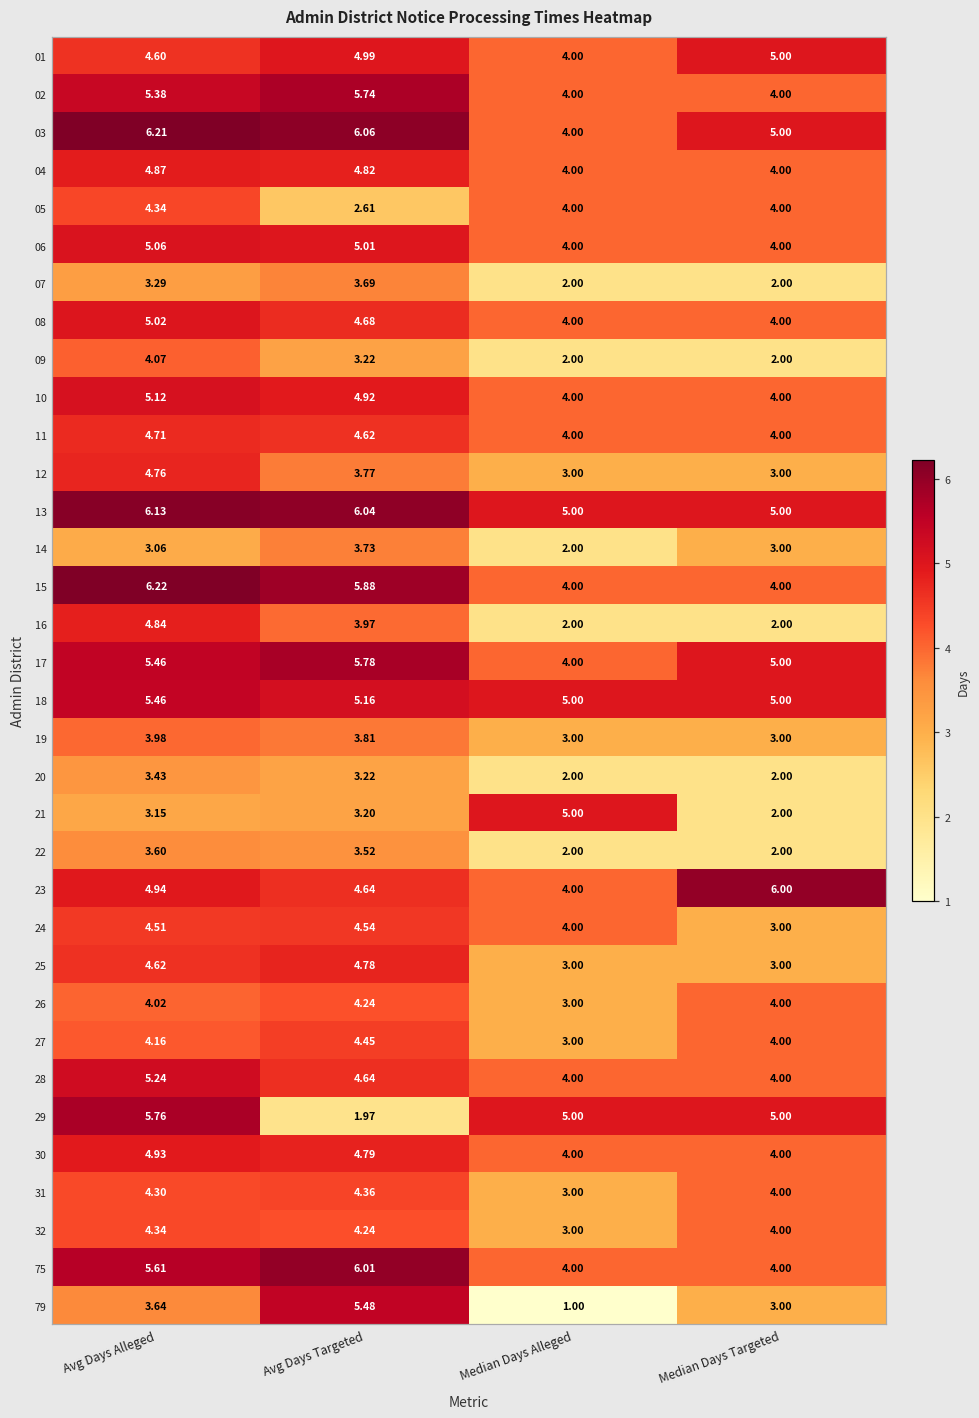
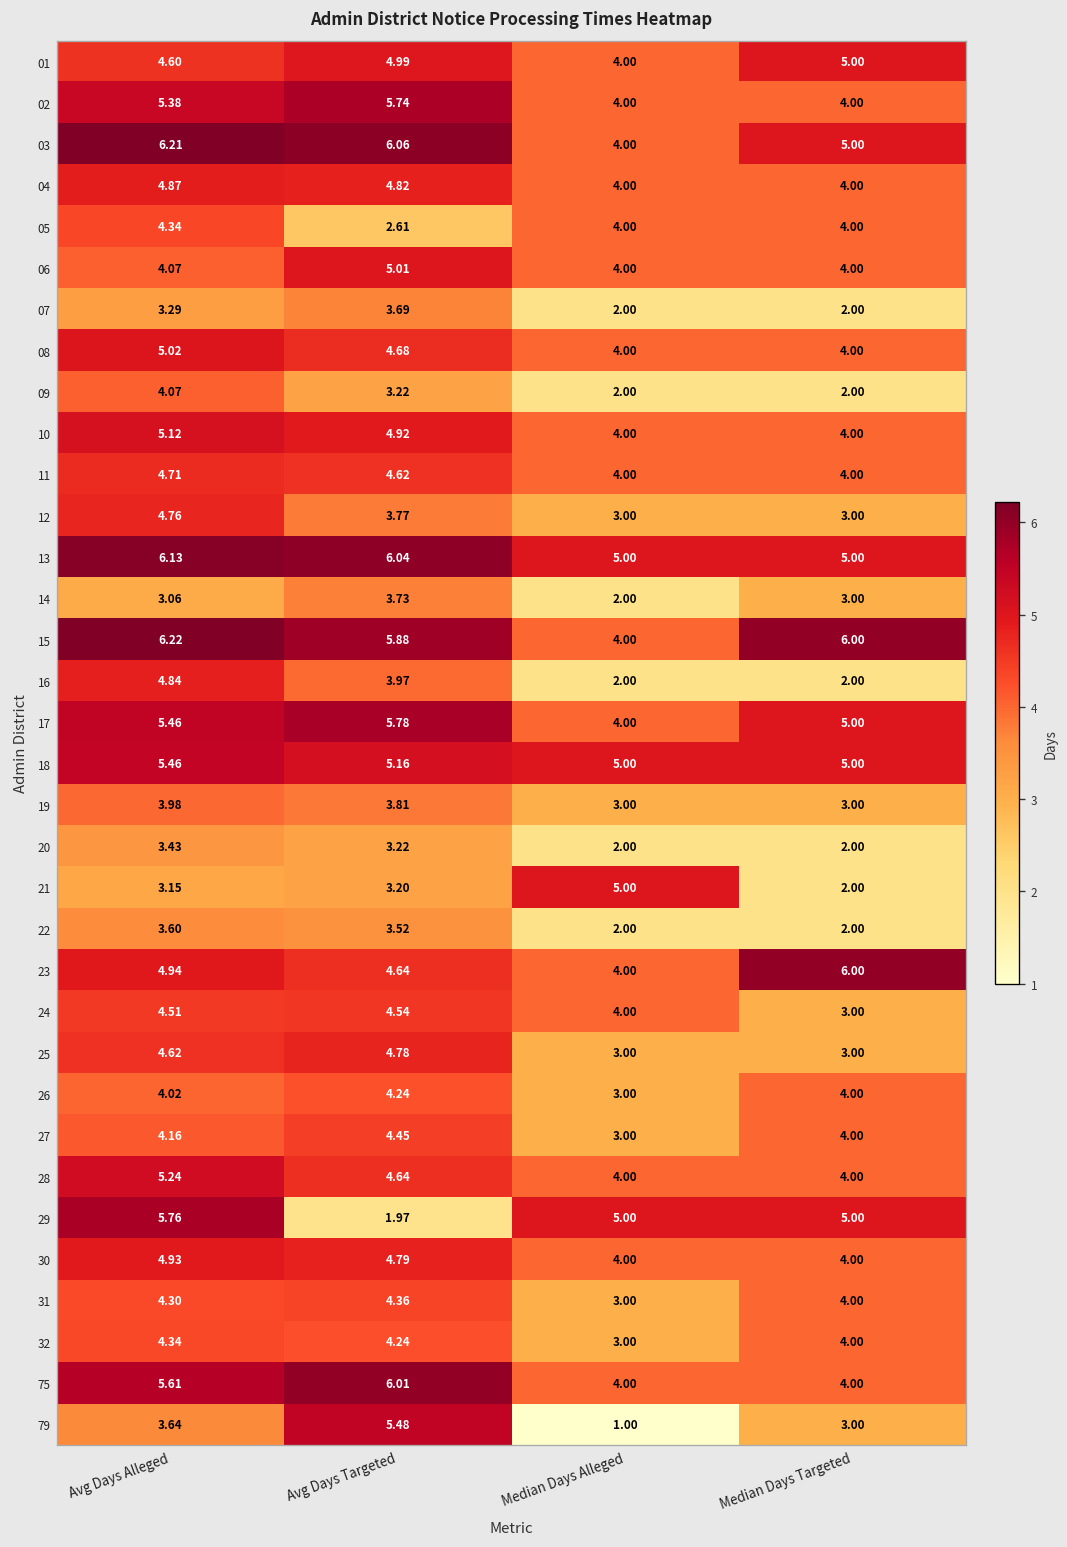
  {
    "01": {
      "Avg Days Alleged": 4.60,
      "Avg Days Targeted": 4.99,
      "Median Days Alleged": 4.00,
      "Median Days Targeted": 5.00
    },
    "02": {
      "Avg Days Alleged": 5.38,
      "Avg Days Targeted": 5.74,
      "Median Days Alleged": 4.00,
      "Median Days Targeted": 4.00
    },
    "03": {
      "Avg Days Alleged": 6.21,
      "Avg Days Targeted": 6.06,
      "Median Days Alleged": 4.00,
      "Median Days Targeted": 5.00
    },
    "04": {
      "Avg Days Alleged": 4.87,
      "Avg Days Targeted": 4.82,
      "Median Days Alleged": 4.00,
      "Median Days Targeted": 4.00
    },
    "05": {
      "Avg Days Alleged": 4.34,
      "Avg Days Targeted": 2.61,
      "Median Days Alleged": 4.00,
      "Median Days Targeted": 4.00
    },
    "06": {
-     "Avg Days Alleged": 5.06,
+     "Avg Days Alleged": 4.07,
      "Avg Days Targeted": 5.01,
      "Median Days Alleged": 4.00,
      "Median Days Targeted": 4.00
    },
    "07": {
      "Avg Days Alleged": 3.29,
      "Avg Days Targeted": 3.69,
      "Median Days Alleged": 2.00,
      "Median Days Targeted": 2.00
    },
    "08": {
      "Avg Days Alleged": 5.02,
      "Avg Days Targeted": 4.68,
      "Median Days Alleged": 4.00,
      "Median Days Targeted": 4.00
    },
    "09": {
      "Avg Days Alleged": 4.07,
      "Avg Days Targeted": 3.22,
      "Median Days Alleged": 2.00,
      "Median Days Targeted": 2.00
    },
    "10": {
      "Avg Days Alleged": 5.12,
      "Avg Days Targeted": 4.92,
      "Median Days Alleged": 4.00,
      "Median Days Targeted": 4.00
    },
    "11": {
      "Avg Days Alleged": 4.71,
      "Avg Days Targeted": 4.62,
      "Median Days Alleged": 4.00,
      "Median Days Targeted": 4.00
    },
    "12": {
      "Avg Days Alleged": 4.76,
      "Avg Days Targeted": 3.77,
      "Median Days Alleged": 3.00,
      "Median Days Targeted": 3.00
    },
    "13": {
      "Avg Days Alleged": 6.13,
      "Avg Days Targeted": 6.04,
      "Median Days Alleged": 5.00,
      "Median Days Targeted": 5.00
    },
    "14": {
      "Avg Days Alleged": 3.06,
      "Avg Days Targeted": 3.73,
      "Median Days Alleged": 2.00,
      "Median Days Targeted": 3.00
    },
    "15": {
      "Avg Days Alleged": 6.22,
      "Avg Days Targeted": 5.88,
      "Median Days Alleged": 4.00,
-     "Median Days Targeted": 4.00
+     "Median Days Targeted": 6.00
    },
    "16": {
      "Avg Days Alleged": 4.84,
      "Avg Days Targeted": 3.97,
      "Median Days Alleged": 2.00,
      "Median Days Targeted": 2.00
    },
    "17": {
      "Avg Days Alleged": 5.46,
      "Avg Days Targeted": 5.78,
      "Median Days Alleged": 4.00,
      "Median Days Targeted": 5.00
    },
    "18": {
      "Avg Days Alleged": 5.46,
      "Avg Days Targeted": 5.16,
      "Median Days Alleged": 5.00,
      "Median Days Targeted": 5.00
    },
    "19": {
      "Avg Days Alleged": 3.98,
      "Avg Days Targeted": 3.81,
      "Median Days Alleged": 3.00,
      "Median Days Targeted": 3.00
    },
    "20": {
      "Avg Days Alleged": 3.43,
      "Avg Days Targeted": 3.22,
      "Median Days Alleged": 2.00,
      "Median Days Targeted": 2.00
    },
    "21": {
      "Avg Days Alleged": 3.15,
      "Avg Days Targeted": 3.20,
      "Median Days Alleged": 5.00,
      "Median Days Targeted": 2.00
    },
    "22": {
      "Avg Days Alleged": 3.60,
      "Avg Days Targeted": 3.52,
      "Median Days Alleged": 2.00,
      "Median Days Targeted": 2.00
    },
    "23": {
      "Avg Days Alleged": 4.94,
      "Avg Days Targeted": 4.64,
      "Median Days Alleged": 4.00,
      "Median Days Targeted": 6.00
    },
    "24": {
      "Avg Days Alleged": 4.51,
      "Avg Days Targeted": 4.54,
      "Median Days Alleged": 4.00,
      "Median Days Targeted": 3.00
    },
    "25": {
      "Avg Days Alleged": 4.62,
      "Avg Days Targeted": 4.78,
      "Median Days Alleged": 3.00,
      "Median Days Targeted": 3.00
    },
    "26": {
      "Avg Days Alleged": 4.02,
      "Avg Days Targeted": 4.24,
      "Median Days Alleged": 3.00,
      "Median Days Targeted": 4.00
    },
    "27": {
      "Avg Days Alleged": 4.16,
      "Avg Days Targeted": 4.45,
      "Median Days Alleged": 3.00,
      "Median Days Targeted": 4.00
    },
    "28": {
      "Avg Days Alleged": 5.24,
      "Avg Days Targeted": 4.64,
      "Median Days Alleged": 4.00,
      "Median Days Targeted": 4.00
    },
    "29": {
      "Avg Days Alleged": 5.76,
      "Avg Days Targeted": 1.97,
      "Median Days Alleged": 5.00,
      "Median Days Targeted": 5.00
    },
    "30": {
      "Avg Days Alleged": 4.93,
      "Avg Days Targeted": 4.79,
      "Median Days Alleged": 4.00,
      "Median Days Targeted": 4.00
    },
    "31": {
      "Avg Days Alleged": 4.30,
      "Avg Days Targeted": 4.36,
      "Median Days Alleged": 3.00,
      "Median Days Targeted": 4.00
    },
    "32": {
      "Avg Days Alleged": 4.34,
      "Avg Days Targeted": 4.24,
      "Median Days Alleged": 3.00,
      "Median Days Targeted": 4.00
    },
    "75": {
      "Avg Days Alleged": 5.61,
      "Avg Days Targeted": 6.01,
      "Median Days Alleged": 4.00,
      "Median Days Targeted": 4.00
    },
    "79": {
      "Avg Days Alleged": 3.64,
      "Avg Days Targeted": 5.48,
      "Median Days Alleged": 1.00,
      "Median Days Targeted": 3.00
    }
  }
